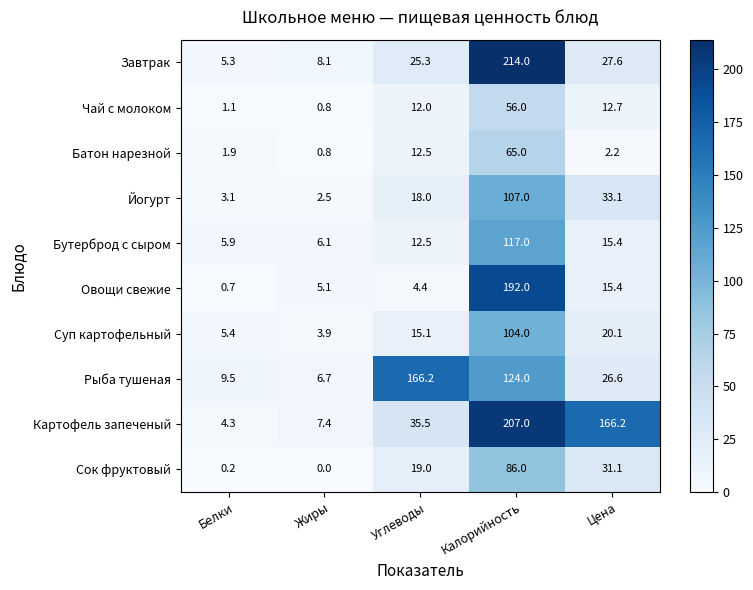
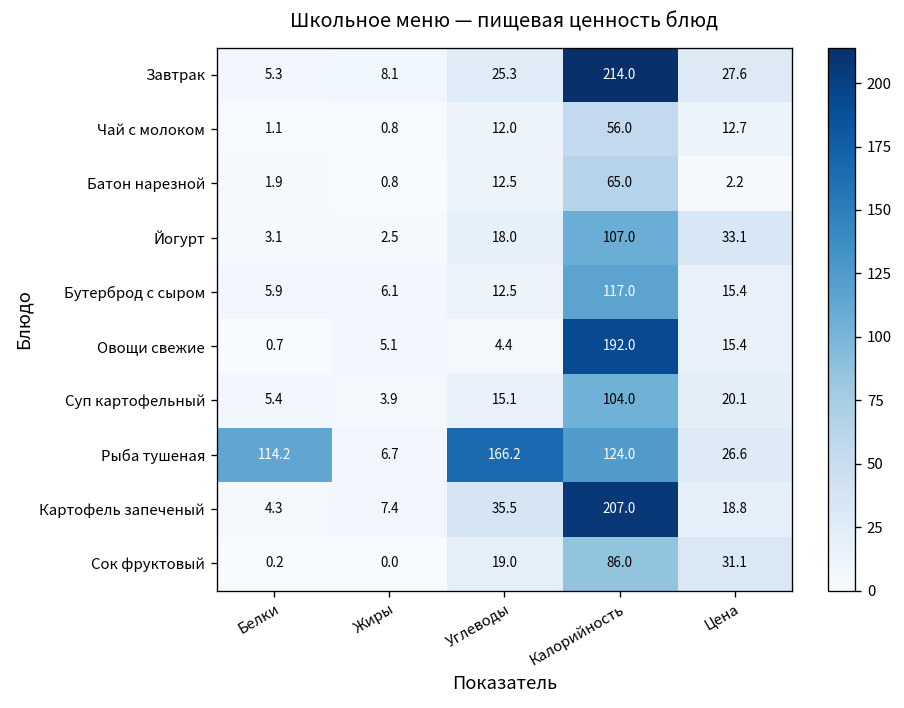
  {
    "Завтрак": {
      "Белки": 5.3,
      "Жиры": 8.1,
      "Углеводы": 25.3,
      "Калорийность": 214.0,
      "Цена": 27.6
    },
    "Чай с молоком": {
      "Белки": 1.1,
      "Жиры": 0.8,
      "Углеводы": 12.0,
      "Калорийность": 56.0,
      "Цена": 12.7
    },
    "Батон нарезной": {
      "Белки": 1.9,
      "Жиры": 0.8,
      "Углеводы": 12.5,
      "Калорийность": 65.0,
      "Цена": 2.2
    },
    "Йогурт": {
      "Белки": 3.1,
      "Жиры": 2.5,
      "Углеводы": 18.0,
      "Калорийность": 107.0,
      "Цена": 33.1
    },
    "Бутерброд с сыром": {
      "Белки": 5.9,
      "Жиры": 6.1,
      "Углеводы": 12.5,
      "Калорийность": 117.0,
      "Цена": 15.4
    },
    "Овощи свежие": {
      "Белки": 0.7,
      "Жиры": 5.1,
      "Углеводы": 4.4,
      "Калорийность": 192.0,
      "Цена": 15.4
    },
    "Суп картофельный": {
      "Белки": 5.4,
      "Жиры": 3.9,
      "Углеводы": 15.1,
      "Калорийность": 104.0,
      "Цена": 20.1
    },
    "Рыба тушеная": {
-     "Белки": 9.5,
+     "Белки": 114.2,
      "Жиры": 6.7,
      "Углеводы": 166.2,
      "Калорийность": 124.0,
      "Цена": 26.6
    },
    "Картофель запеченый": {
      "Белки": 4.3,
      "Жиры": 7.4,
      "Углеводы": 35.5,
      "Калорийность": 207.0,
-     "Цена": 166.2
+     "Цена": 18.8
    },
    "Сок фруктовый": {
      "Белки": 0.2,
      "Жиры": 0.0,
      "Углеводы": 19.0,
      "Калорийность": 86.0,
      "Цена": 31.1
    }
  }
